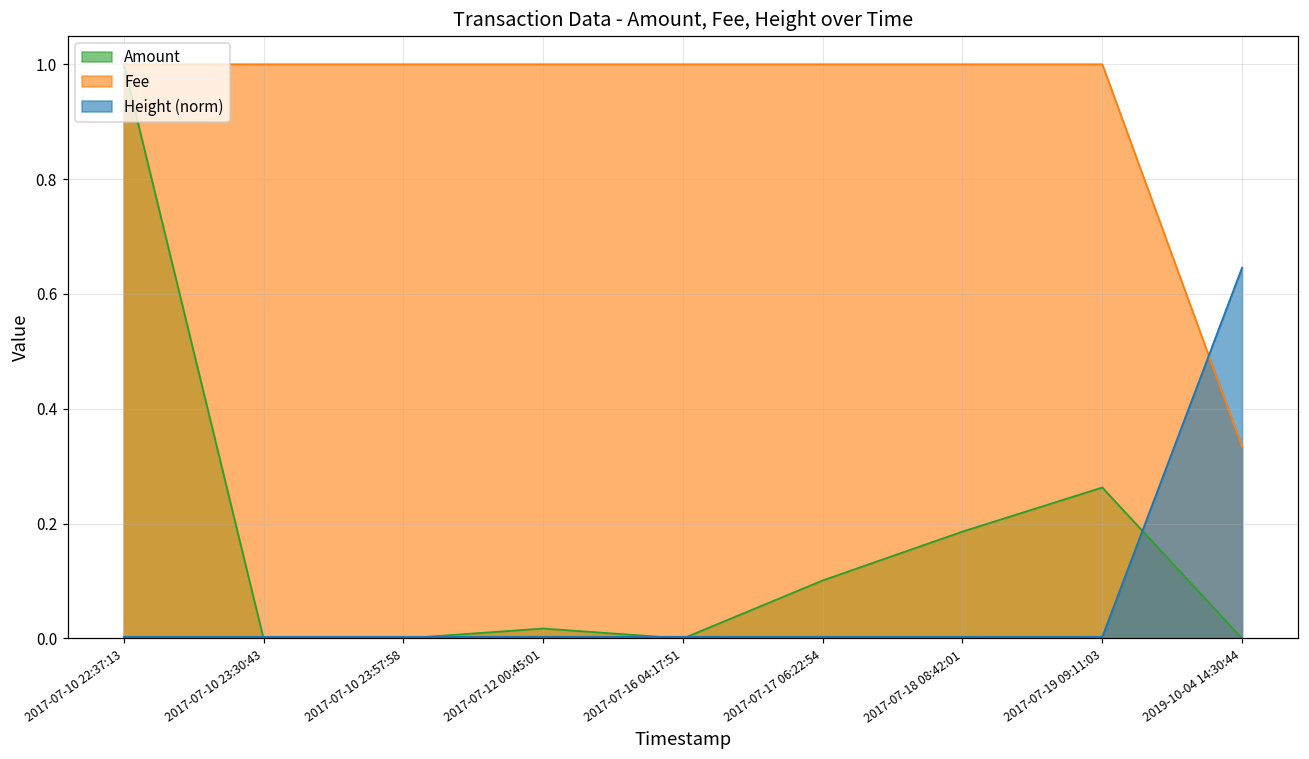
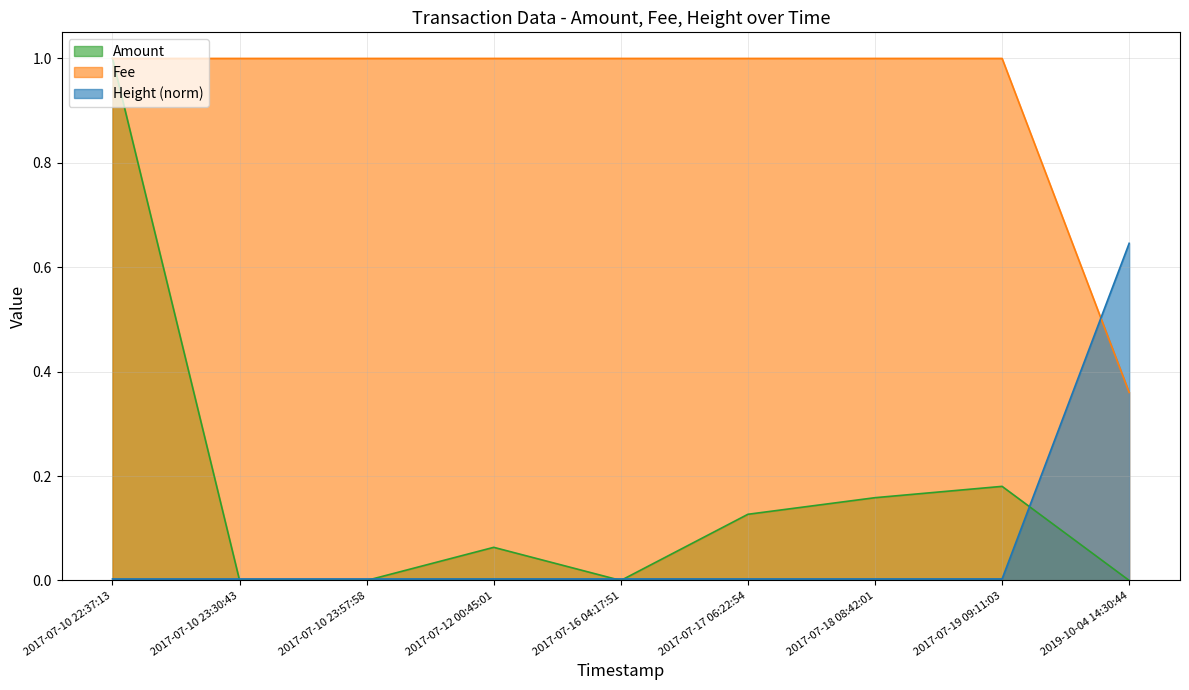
  {
    "Amount": {
-     "2017-07-12 00:45:01": 0.02,
-     "2017-07-17 06:22:54": 0.10,
-     "2017-07-18 08:42:01": 0.19,
-     "2017-07-19 09:11:03": 0.26,
+     "2017-07-12 00:45:01": 0.06,
+     "2017-07-17 06:22:54": 0.13,
+     "2017-07-18 08:42:01": 0.16,
+     "2017-07-19 09:11:03": 0.18,
      "2019-10-04 14:30:44": 0.00
    },
    "Fee": {
      "2017-07-10 23:30:43": 1.00,
      "2017-07-10 23:57:58": 1.00,
      "2017-07-12 00:45:01": 1.00,
      "2017-07-16 04:17:51": 1.00,
      "2017-07-17 06:22:54": 1.00,
      "2017-07-18 08:42:01": 1.00,
      "2017-07-19 09:11:03": 1.00,
-     "2019-10-04 14:30:44": 0.33
+     "2019-10-04 14:30:44": 0.36
    },
    "Height (norm)": {
      "2017-07-10 22:37:13": 0.00,
      "2017-07-12 00:45:01": 0.00,
      "2017-07-17 06:22:54": 0.00,
      "2017-07-18 08:42:01": 0.00,
      "2017-07-19 09:11:03": 0.00,
      "2019-10-04 14:30:44": 0.65
    }
  }
